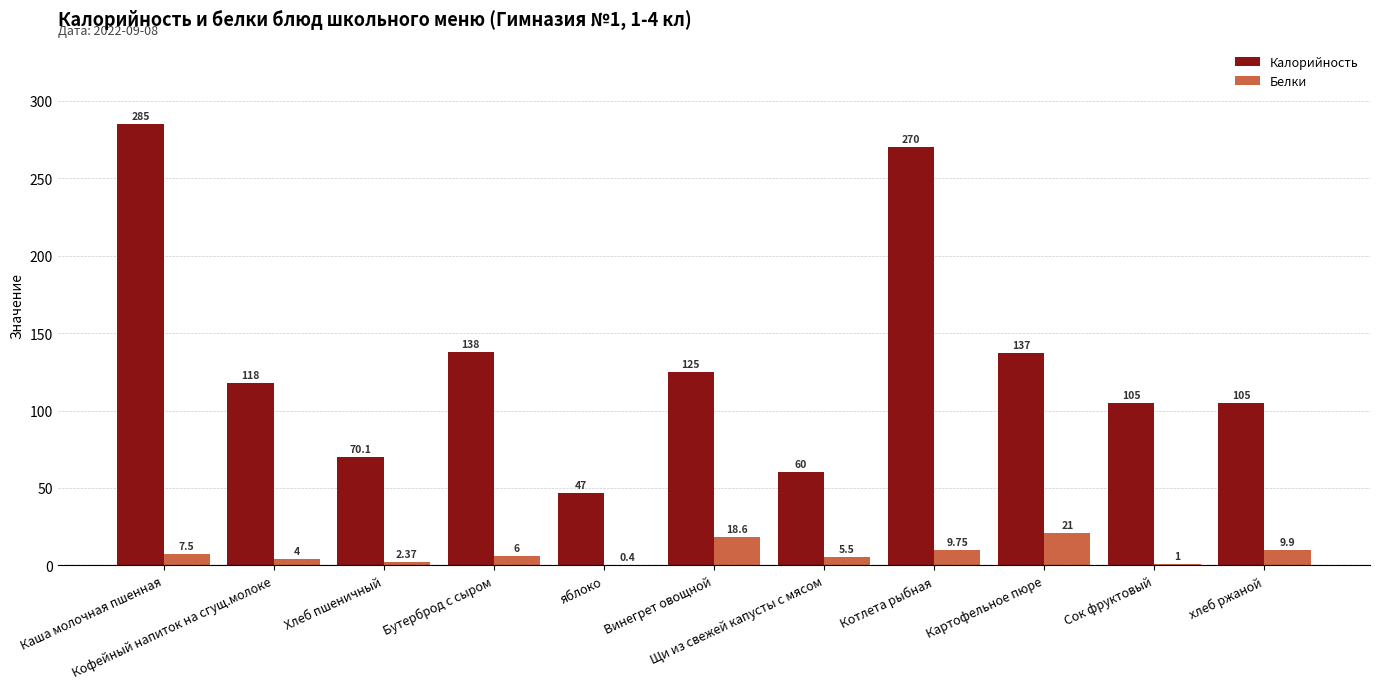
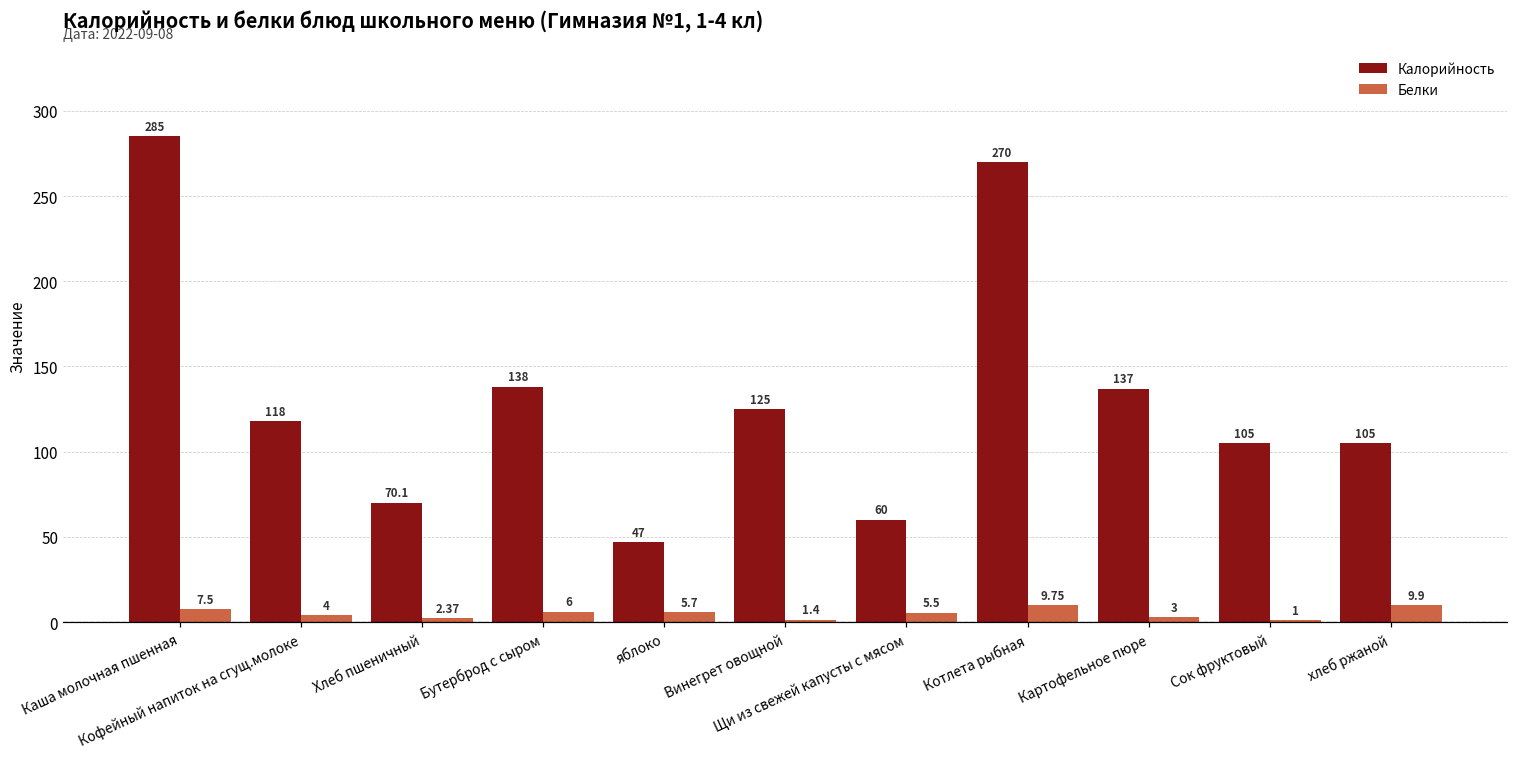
  {
    "Калорийность": {
      "Каша молочная пшенная": 285,
      "Кофейный напиток на сгущ.молоке": 118,
      "Хлеб пшеничный": 70.1,
      "Бутерброд с сыром": 138,
      "яблоко": 47,
      "Винегрет овощной": 125,
      "Щи из свежей капусты с мясом": 60,
      "Котлета рыбная": 270,
      "Картофельное пюре": 137,
      "Сок фруктовый": 105,
      "хлеб ржаной": 105
    },
    "Белки": {
      "Каша молочная пшенная": 7.5,
      "Кофейный напиток на сгущ.молоке": 4,
      "Хлеб пшеничный": 2.37,
      "Бутерброд с сыром": 6,
-     "яблоко": 0.4,
-     "Винегрет овощной": 18.6,
+     "яблоко": 5.7,
+     "Винегрет овощной": 1.4,
      "Щи из свежей капусты с мясом": 5.5,
      "Котлета рыбная": 9.75,
-     "Картофельное пюре": 21,
+     "Картофельное пюре": 3,
      "Сок фруктовый": 1,
      "хлеб ржаной": 9.9
    }
  }
